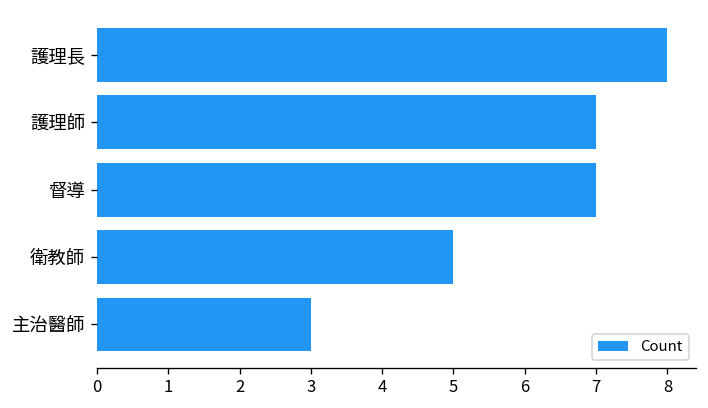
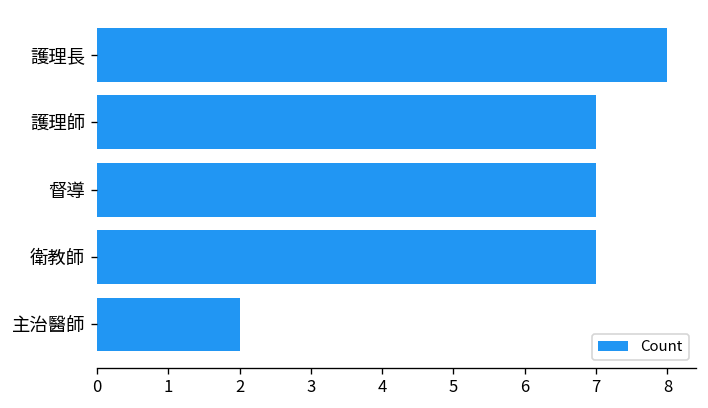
  {
    "護理長": 8,
    "護理師": 7,
    "督導": 7,
-   "衛教師": 5,
-   "主治醫師": 3
+   "衛教師": 7,
+   "主治醫師": 2
  }
